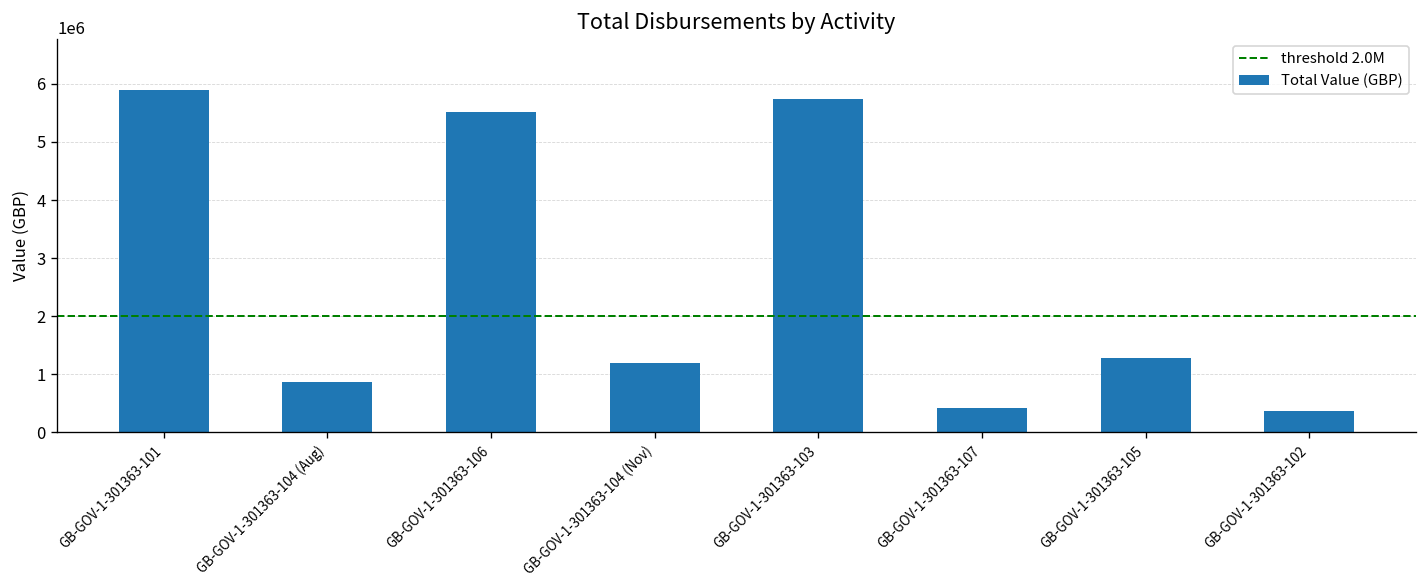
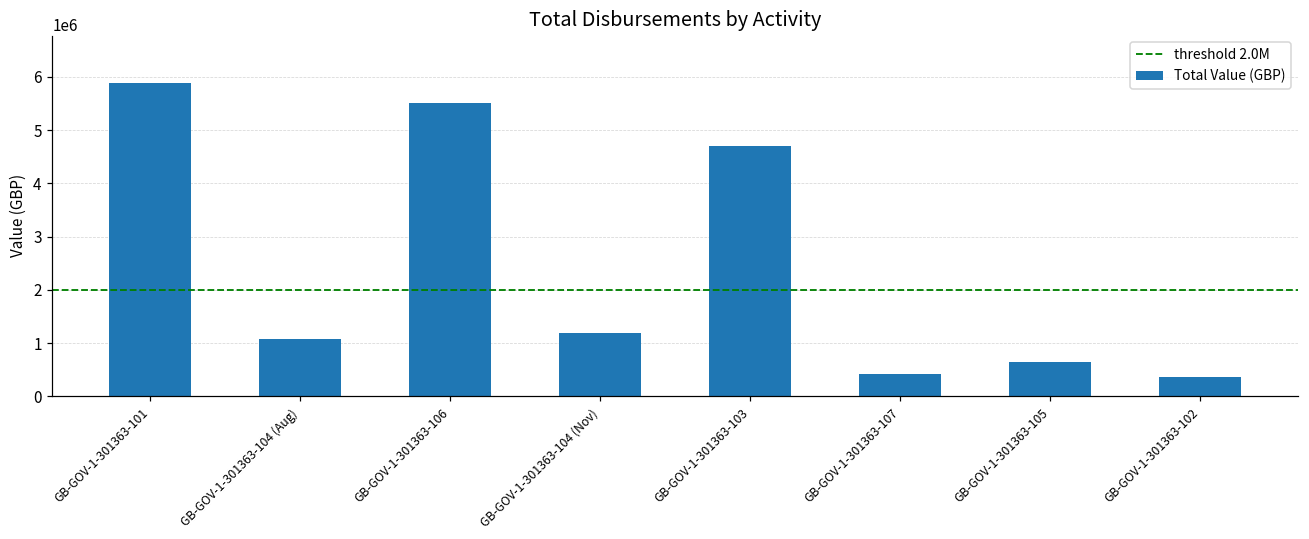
  {
    "GB-GOV-1-301363-101": 5900000,
-   "GB-GOV-1-301363-104 (Aug)": 900000,
+   "GB-GOV-1-301363-104 (Aug)": 1100000,
    "GB-GOV-1-301363-106": 5500000,
    "GB-GOV-1-301363-104 (Nov)": 1200000,
-   "GB-GOV-1-301363-103": 5700000,
+   "GB-GOV-1-301363-103": 4700000,
    "GB-GOV-1-301363-107": 400000,
-   "GB-GOV-1-301363-105": 1300000,
+   "GB-GOV-1-301363-105": 600000,
    "GB-GOV-1-301363-102": 400000
  }
